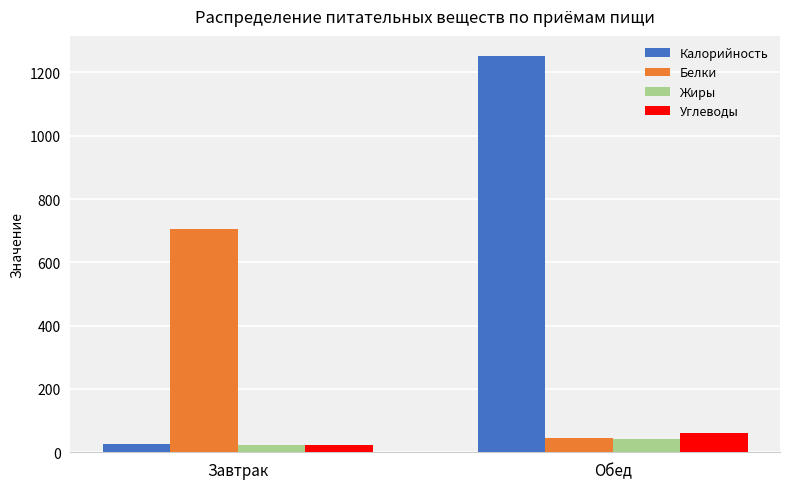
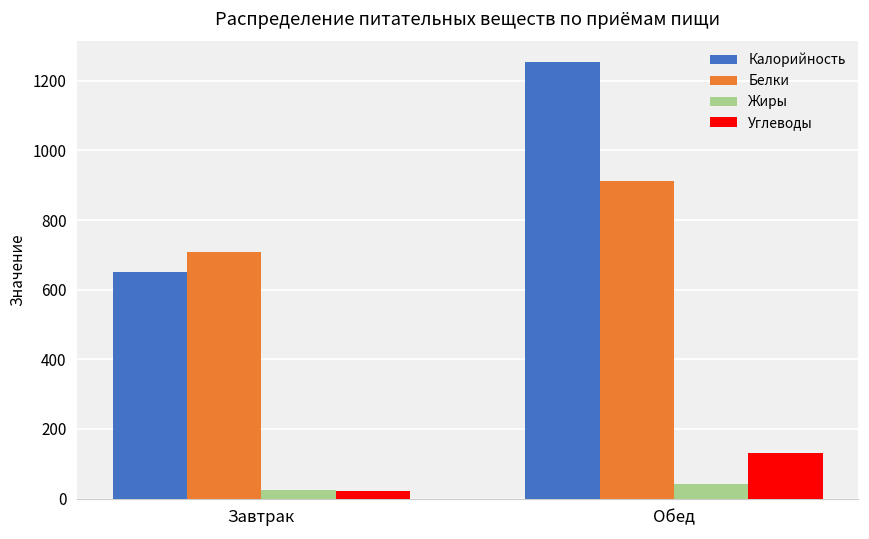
  {
    "Калорийность": {
-     "Завтрак": 30,
+     "Завтрак": 650,
      "Обед": 1250
    },
    "Белки": {
      "Завтрак": 710,
-     "Обед": 40
+     "Обед": 910
    },
    "Жиры": {
      "Завтрак": 20,
      "Обед": 40
    },
    "Углеводы": {
      "Завтрак": 20,
-     "Обед": 60
+     "Обед": 130
    }
  }
